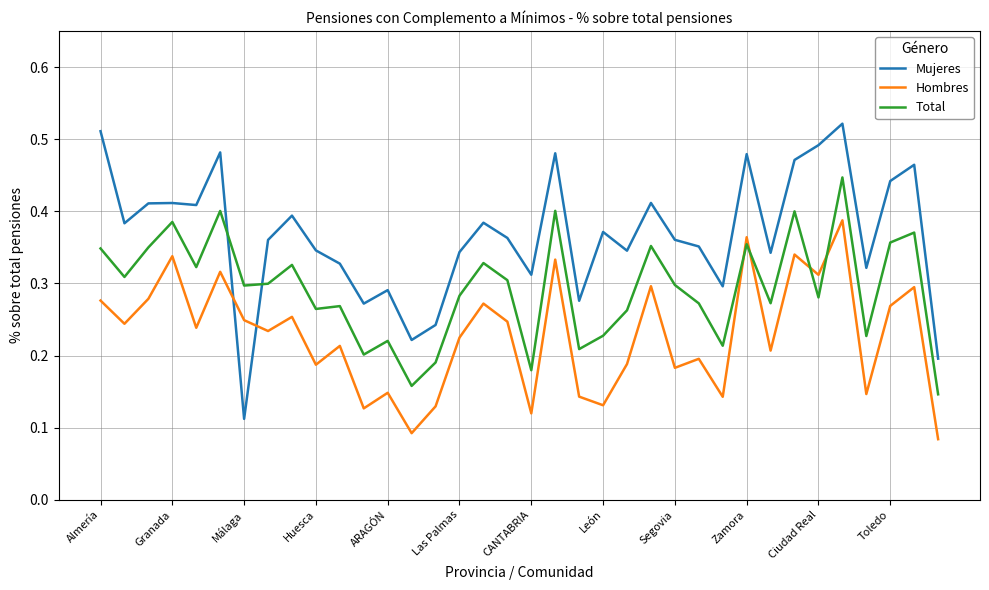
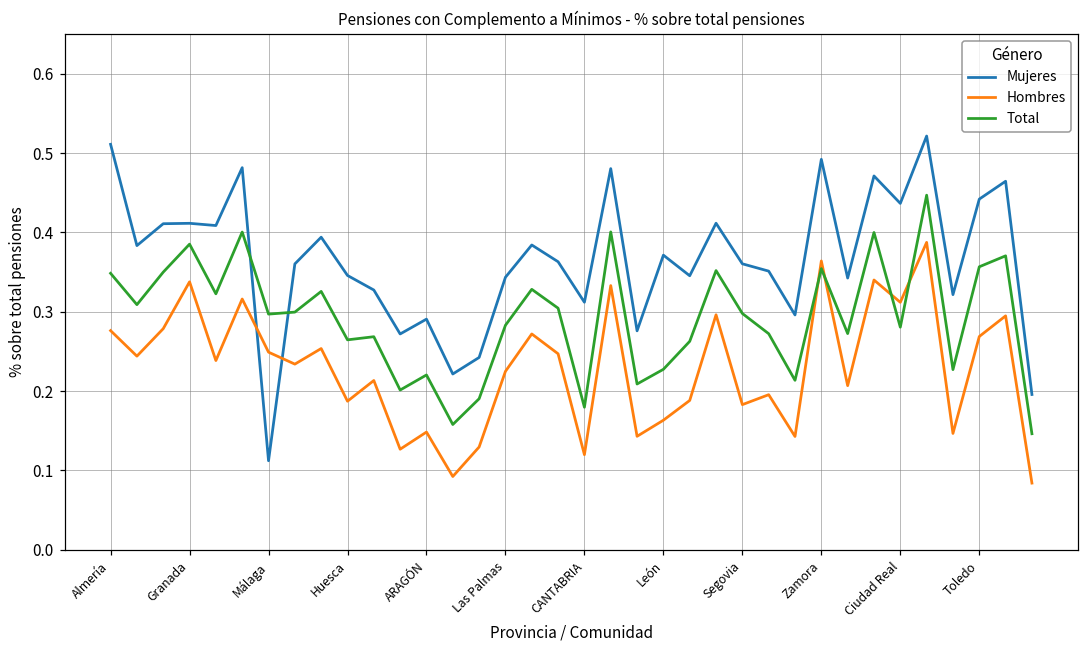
  {
    "Mujeres": {
      "Almería": 0.51,
      "Granada": 0.41,
      "Málaga": 0.11,
      "Huesca": 0.35,
      "ARAGÓN": 0.29,
      "Las Palmas": 0.34,
      "CANTABRIA": 0.31,
      "León": 0.37,
      "Segovia": 0.36,
-     "Zamora": 0.48,
-     "Ciudad Real": 0.49,
+     "Zamora": 0.49,
+     "Ciudad Real": 0.44,
      "Toledo": 0.44
    },
    "Hombres": {
      "Almería": 0.28,
      "Granada": 0.34,
      "Málaga": 0.25,
      "Huesca": 0.19,
      "ARAGÓN": 0.15,
      "Las Palmas": 0.22,
      "CANTABRIA": 0.12,
-     "León": 0.13,
+     "León": 0.16,
      "Segovia": 0.18,
      "Zamora": 0.36,
      "Ciudad Real": 0.31,
      "Toledo": 0.27
    },
    "Total": {
      "Almería": 0.35,
      "Granada": 0.39,
      "Málaga": 0.30,
      "Huesca": 0.26,
      "ARAGÓN": 0.22,
      "Las Palmas": 0.28,
      "CANTABRIA": 0.18,
      "León": 0.23,
      "Segovia": 0.30,
      "Zamora": 0.35,
      "Ciudad Real": 0.28,
      "Toledo": 0.36
    }
  }
